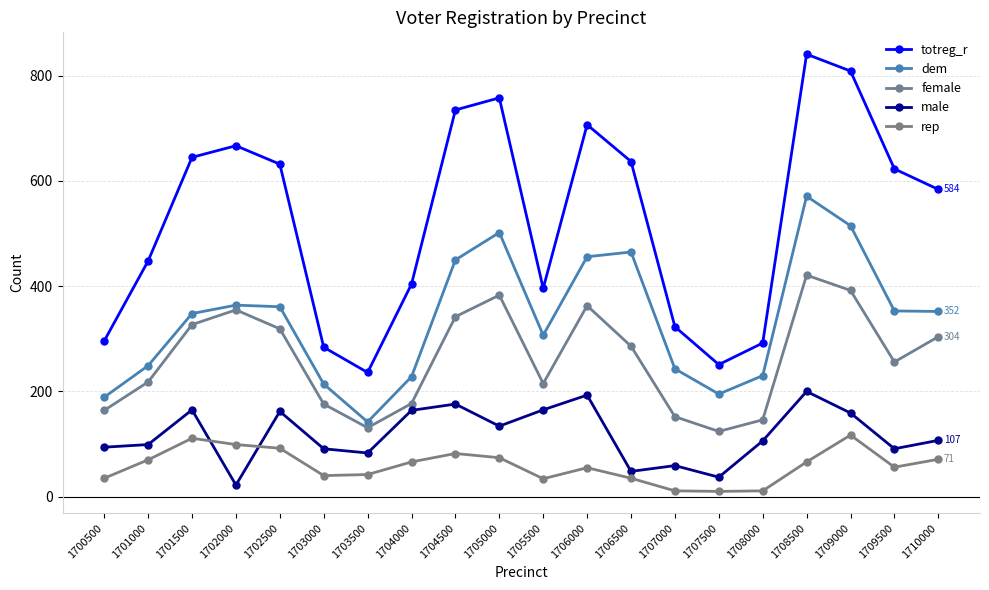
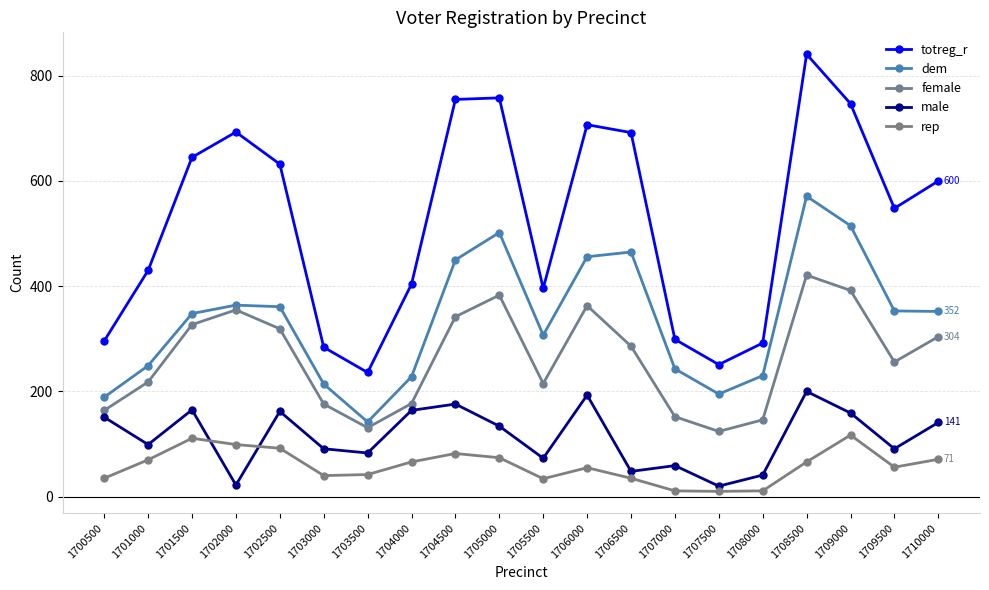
  {
    "totreg_r": {
-     "1701000": 450,
-     "1702000": 670,
-     "1704500": 740,
-     "1706500": 640,
-     "1707000": 320,
-     "1709000": 810,
-     "1709500": 620,
-     "1710000": 584
+     "1701000": 430,
+     "1702000": 690,
+     "1704500": 760,
+     "1706500": 690,
+     "1707000": 300,
+     "1709000": 750,
+     "1709500": 550,
+     "1710000": 600
    },
    "male": {
-     "1700500": 90,
-     "1705500": 170,
-     "1707500": 40,
-     "1708000": 110,
-     "1710000": 107
+     "1700500": 150,
+     "1705500": 70,
+     "1707500": 20,
+     "1708000": 40,
+     "1710000": 141
    }
  }
